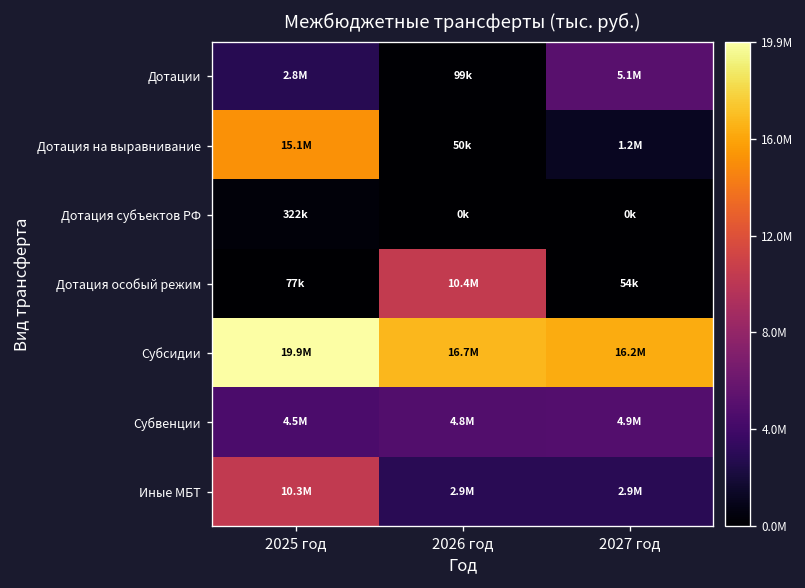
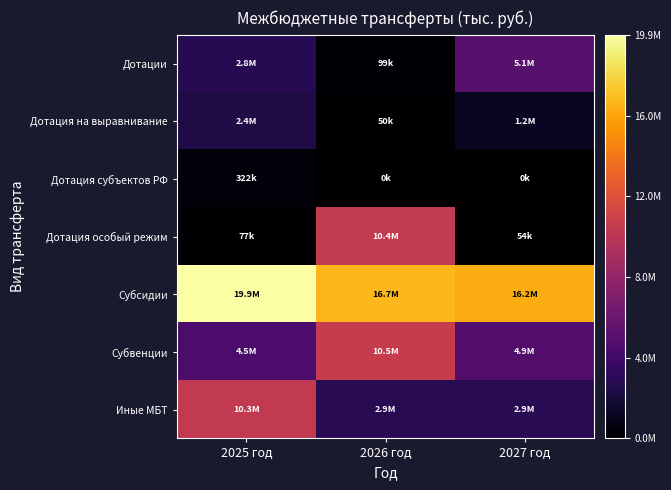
  {
    "Дотации": {
      "2025 год": "2.8M",
      "2026 год": "99k",
      "2027 год": "5.1M"
    },
    "Дотация на выравнивание": {
-     "2025 год": "15.1M",
+     "2025 год": "2.4M",
      "2026 год": "50k",
      "2027 год": "1.2M"
    },
    "Дотация субъектов РФ": {
      "2025 год": "322k",
      "2026 год": "0k",
      "2027 год": "0k"
    },
    "Дотация особый режим": {
      "2025 год": "77k",
      "2026 год": "10.4M",
      "2027 год": "54k"
    },
    "Субсидии": {
      "2025 год": "19.9M",
      "2026 год": "16.7M",
      "2027 год": "16.2M"
    },
    "Субвенции": {
      "2025 год": "4.5M",
-     "2026 год": "4.8M",
+     "2026 год": "10.5M",
      "2027 год": "4.9M"
    },
    "Иные МБТ": {
      "2025 год": "10.3M",
      "2026 год": "2.9M",
      "2027 год": "2.9M"
    }
  }
